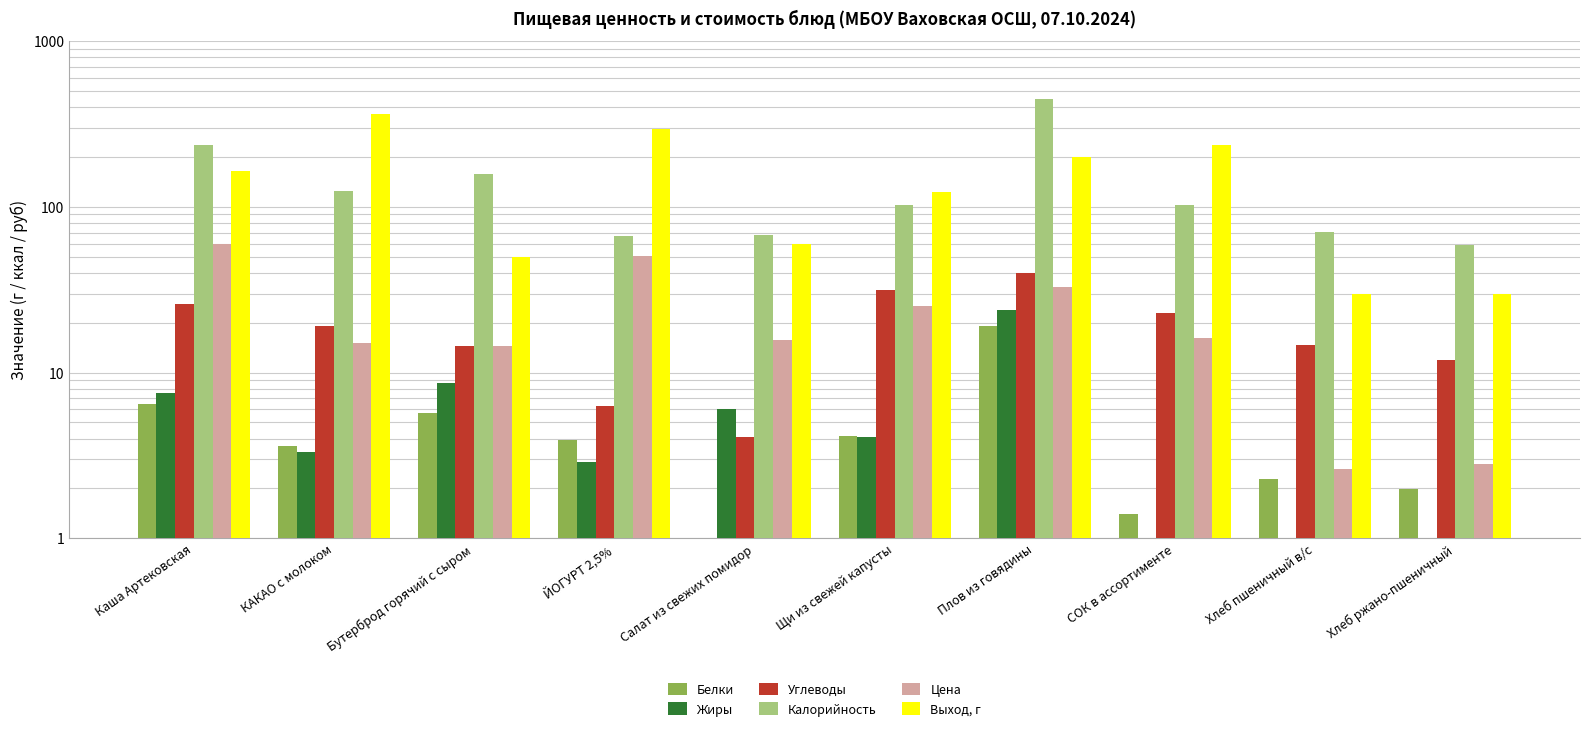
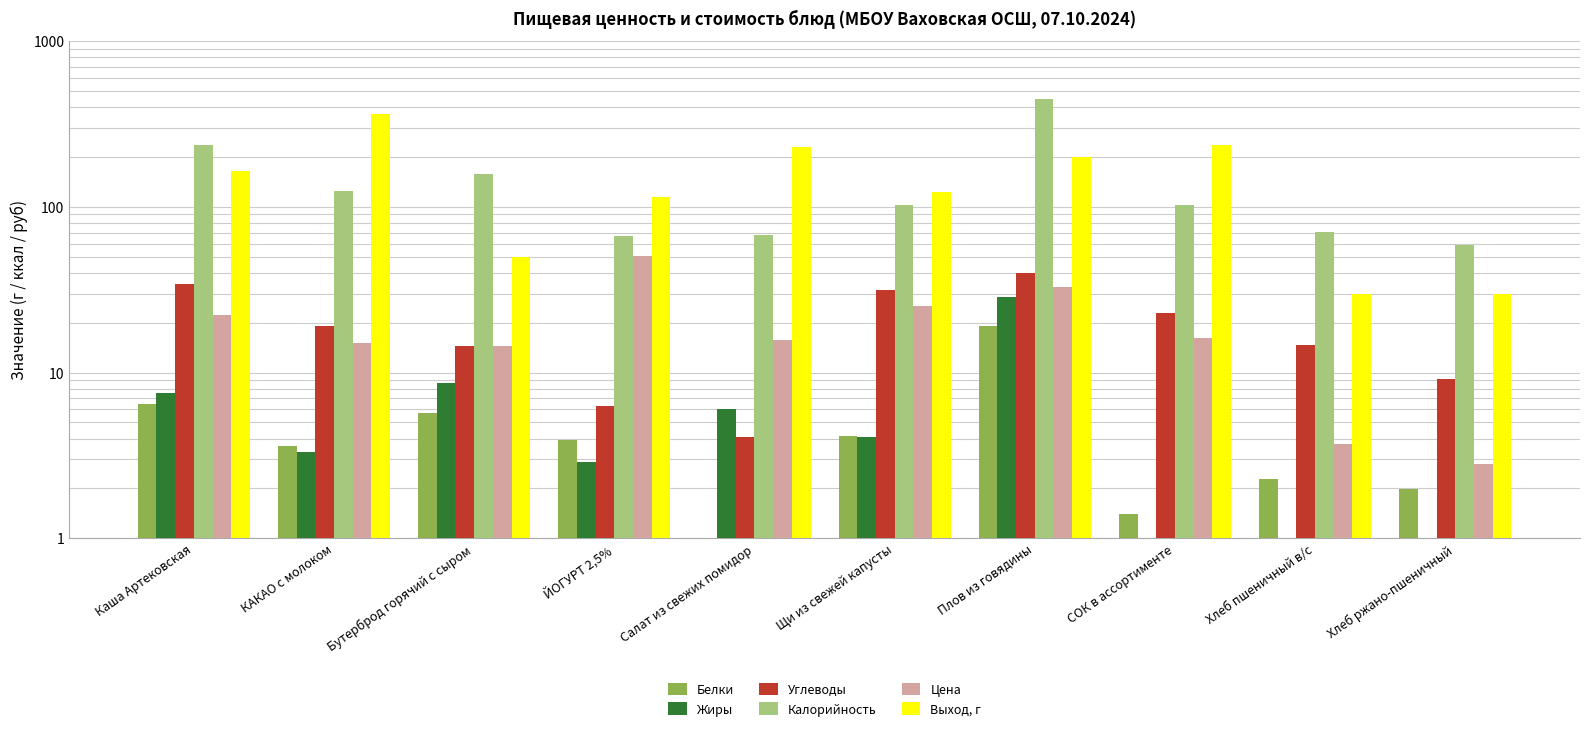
  {
    "Жиры": {
      "Каша Артековская": 8,
      "КАКАО с молоком": 3.3,
      "Бутерброд горячий с сыром": 9,
      "ЙОГУРТ 2,5%": 3,
      "Салат из свежих помидор": 6,
      "Щи из свежей капусты": 4,
-     "Плов из говядины": 24
+     "Плов из говядины": 29
    },
    "Углеводы": {
-     "Каша Артековская": 26,
+     "Каша Артековская": 34,
      "КАКАО с молоком": 19,
      "Бутерброд горячий с сыром": 14,
      "ЙОГУРТ 2,5%": 6.3,
      "Салат из свежих помидор": 4,
      "Щи из свежей капусты": 31,
      "Плов из говядины": 40,
      "СОК в ассортименте": 23,
      "Хлеб пшеничный в/с": 15,
-     "Хлеб ржано-пшеничный": 12
+     "Хлеб ржано-пшеничный": 9
    },
    "Цена": {
-     "Каша Артековская": 60,
+     "Каша Артековская": 22,
      "КАКАО с молоком": 15,
      "Бутерброд горячий с сыром": 15,
      "ЙОГУРТ 2,5%": 50,
      "Салат из свежих помидор": 16,
      "Щи из свежей капусты": 25,
      "Плов из говядины": 33,
      "СОК в ассортименте": 16,
-     "Хлеб пшеничный в/с": 2.6,
+     "Хлеб пшеничный в/с": 3.7,
      "Хлеб ржано-пшеничный": 2.8
    },
    "Выход, г": {
      "Каша Артековская": 170,
      "КАКАО с молоком": 370,
      "Бутерброд горячий с сыром": 50,
-     "ЙОГУРТ 2,5%": 290,
-     "Салат из свежих помидор": 60,
+     "ЙОГУРТ 2,5%": 120,
+     "Салат из свежих помидор": 230,
      "Щи из свежей капусты": 120,
      "Плов из говядины": 200,
      "СОК в ассортименте": 240,
      "Хлеб пшеничный в/с": 30,
      "Хлеб ржано-пшеничный": 30
    }
  }
